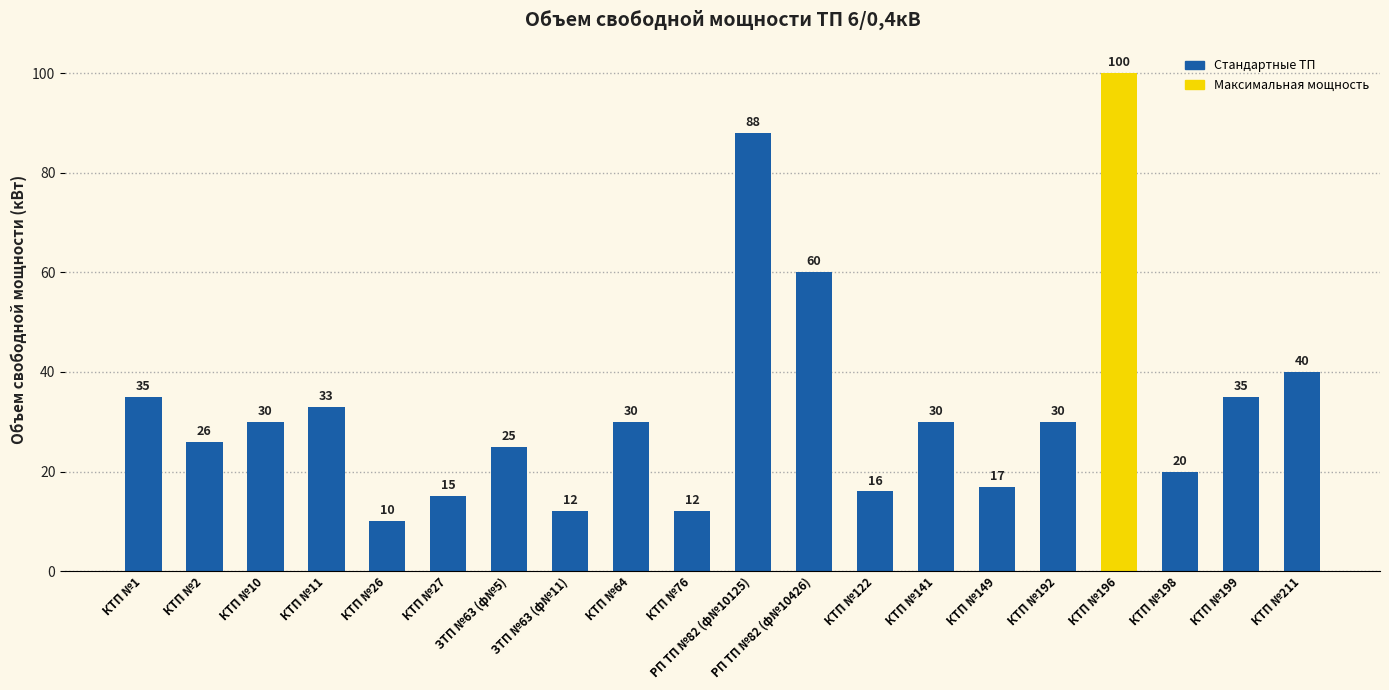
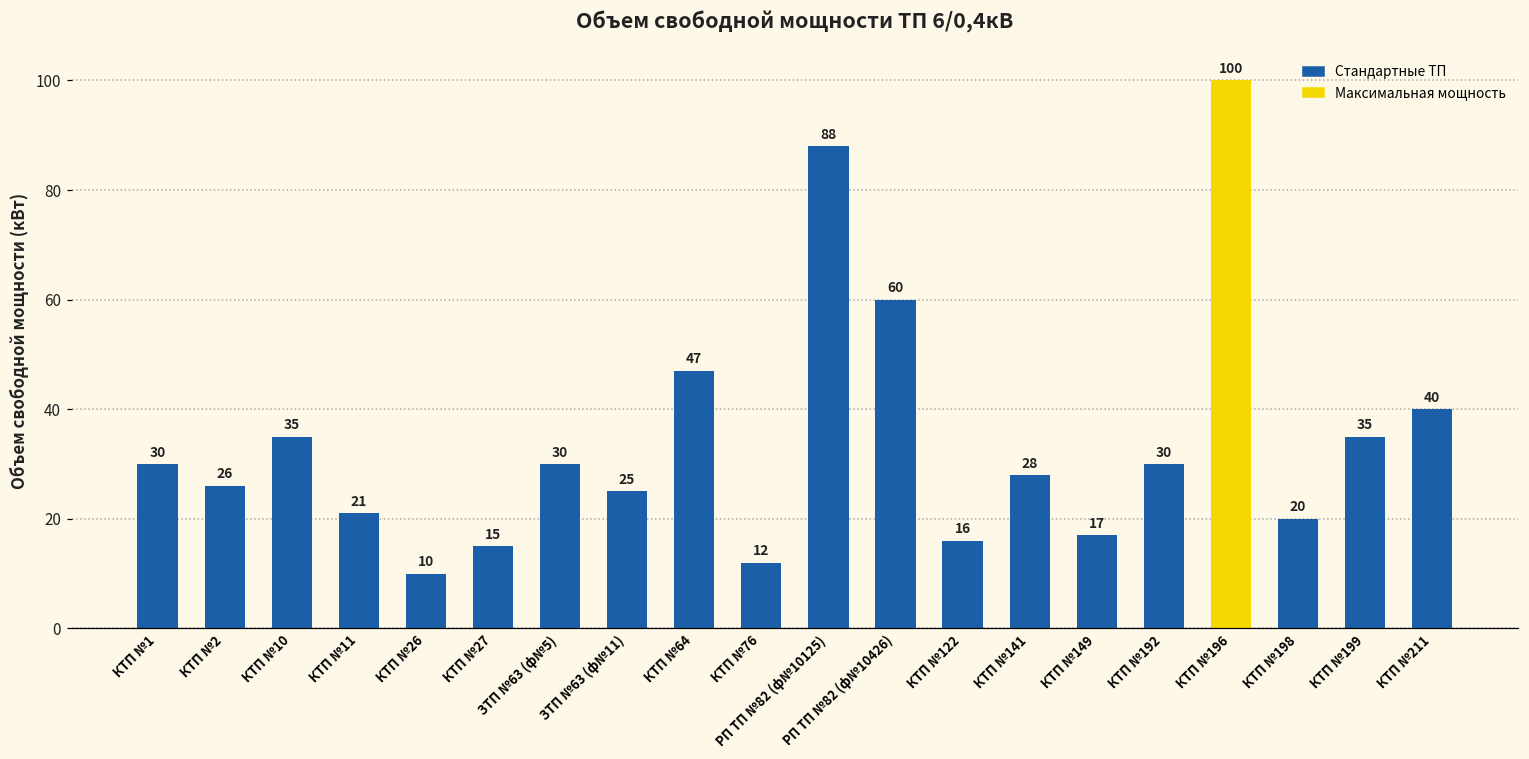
  {
-   "КТП №1": 35,
+   "КТП №1": 30,
    "КТП №2": 26,
-   "КТП №10": 30,
-   "КТП №11": 33,
+   "КТП №10": 35,
+   "КТП №11": 21,
    "КТП №26": 10,
    "КТП №27": 15,
-   "ЗТП №63 (ф№5)": 25,
-   "ЗТП №63 (ф№11)": 12,
-   "КТП №64": 30,
+   "ЗТП №63 (ф№5)": 30,
+   "ЗТП №63 (ф№11)": 25,
+   "КТП №64": 47,
    "КТП №76": 12,
    "РП ТП №82 (ф№10125)": 88,
    "РП ТП №82 (ф№10426)": 60,
    "КТП №122": 16,
-   "КТП №141": 30,
+   "КТП №141": 28,
    "КТП №149": 17,
    "КТП №192": 30,
    "КТП №196": 100,
    "КТП №198": 20,
    "КТП №199": 35,
    "КТП №211": 40
  }
